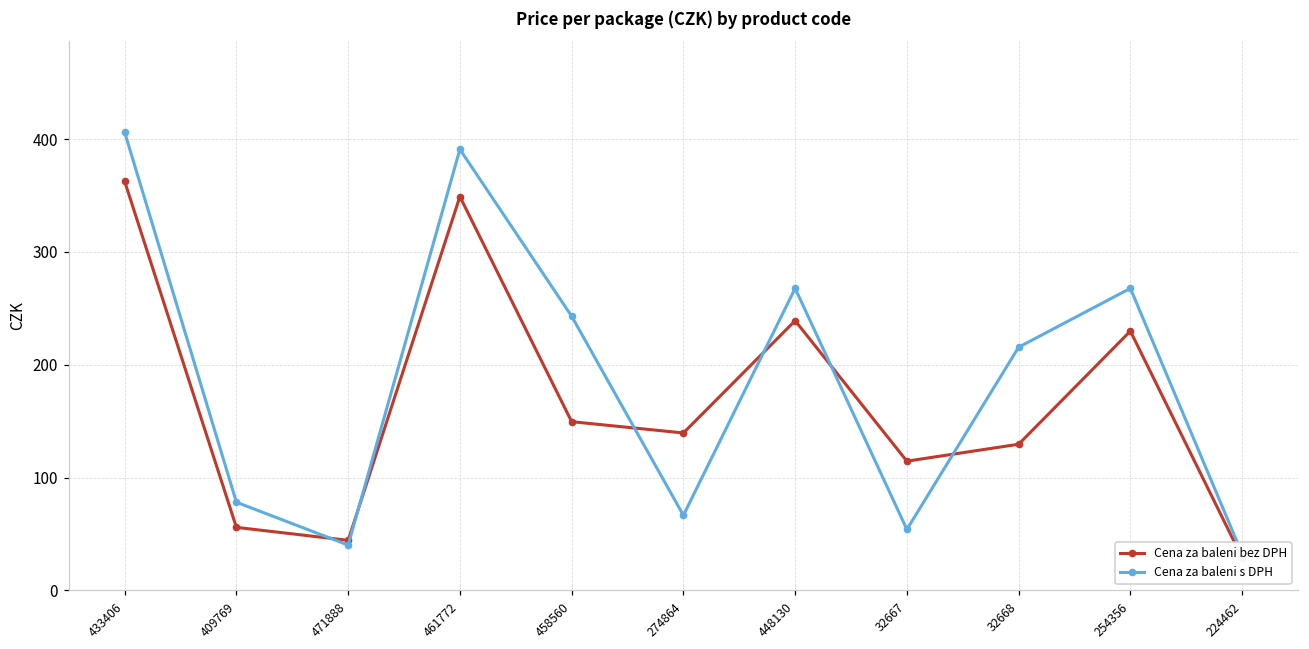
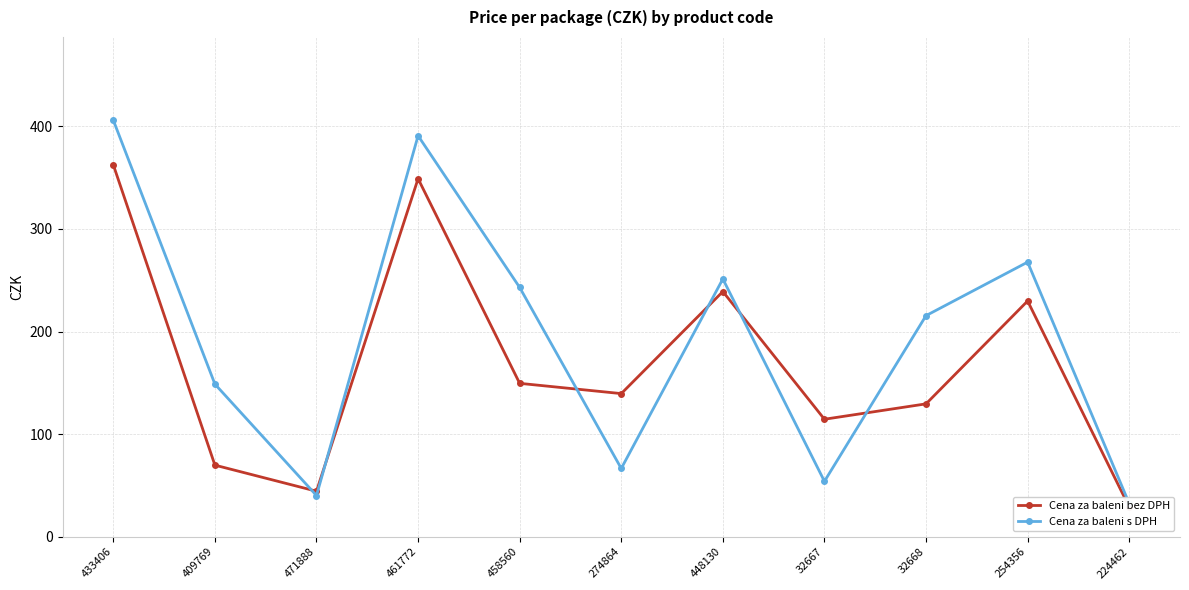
  {
    "Cena za baleni bez DPH": {
      "433406": 363,
-     "409769": 56,
+     "409769": 70,
      "471888": 44,
      "461772": 349,
      "458560": 150,
      "274864": 140,
      "448130": 239,
      "32667": 115,
      "32668": 130,
      "254356": 230
    },
    "Cena za baleni s DPH": {
      "433406": 406,
-     "409769": 78,
+     "409769": 149,
      "471888": 40,
      "461772": 391,
      "458560": 243,
      "274864": 67,
-     "448130": 268,
+     "448130": 251,
      "32667": 54,
      "32668": 216,
      "254356": 268
    }
  }
